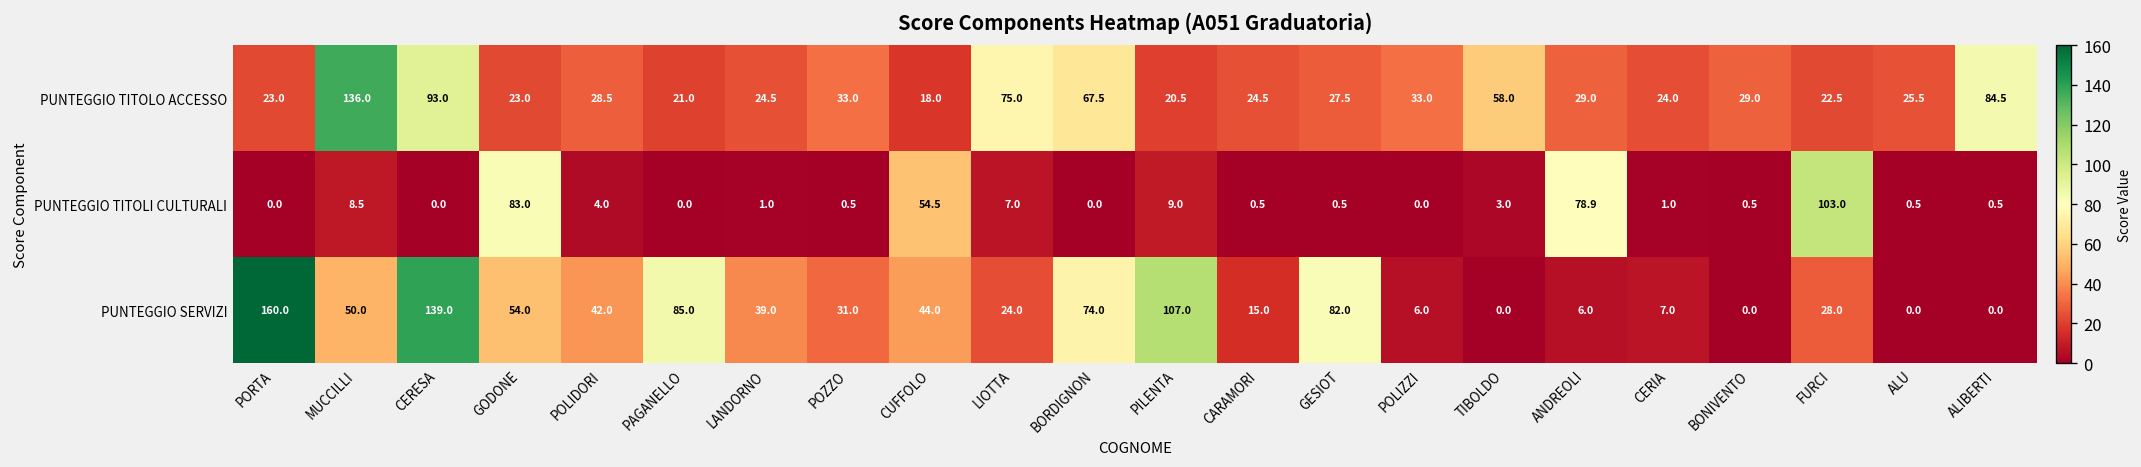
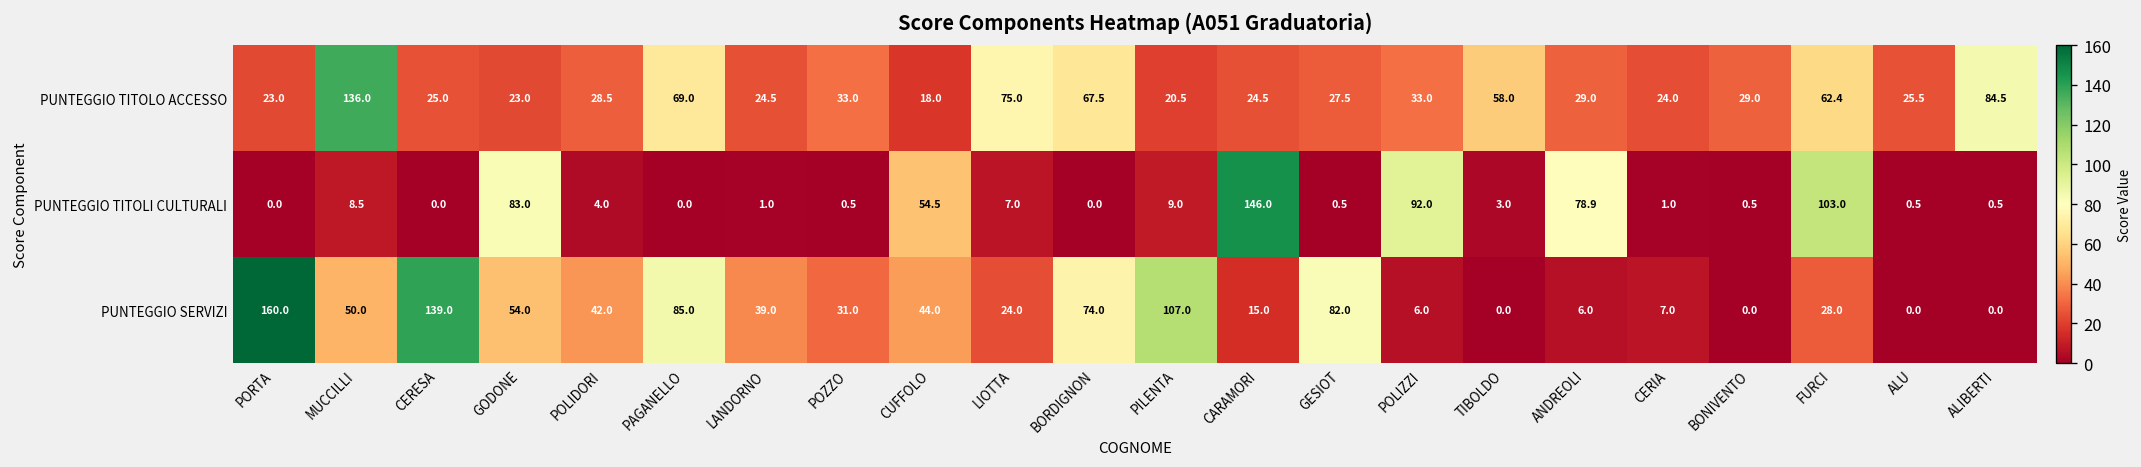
  {
    "PUNTEGGIO TITOLO ACCESSO": {
      "PORTA": 23.0,
      "MUCCILLI": 136.0,
-     "CERESA": 93.0,
+     "CERESA": 25.0,
      "GODONE": 23.0,
      "POLIDORI": 28.5,
-     "PAGANELLO": 21.0,
+     "PAGANELLO": 69.0,
      "LANDORNO": 24.5,
      "POZZO": 33.0,
      "CUFFOLO": 18.0,
      "LIOTTA": 75.0,
      "BORDIGNON": 67.5,
      "PILENTA": 20.5,
      "CARAMORI": 24.5,
      "GESIOT": 27.5,
      "POLIZZI": 33.0,
      "TIBOLDO": 58.0,
      "ANDREOLI": 29.0,
      "CERIA": 24.0,
      "BONIVENTO": 29.0,
-     "FURCI": 22.5,
+     "FURCI": 62.4,
      "ALU": 25.5,
      "ALIBERTI": 84.5
    },
    "PUNTEGGIO TITOLI CULTURALI": {
      "PORTA": 0.0,
      "MUCCILLI": 8.5,
      "CERESA": 0.0,
      "GODONE": 83.0,
      "POLIDORI": 4.0,
      "PAGANELLO": 0.0,
      "LANDORNO": 1.0,
      "POZZO": 0.5,
      "CUFFOLO": 54.5,
      "LIOTTA": 7.0,
      "BORDIGNON": 0.0,
      "PILENTA": 9.0,
-     "CARAMORI": 0.5,
+     "CARAMORI": 146.0,
      "GESIOT": 0.5,
-     "POLIZZI": 0.0,
+     "POLIZZI": 92.0,
      "TIBOLDO": 3.0,
      "ANDREOLI": 78.9,
      "CERIA": 1.0,
      "BONIVENTO": 0.5,
      "FURCI": 103.0,
      "ALU": 0.5,
      "ALIBERTI": 0.5
    },
    "PUNTEGGIO SERVIZI": {
      "PORTA": 160.0,
      "MUCCILLI": 50.0,
      "CERESA": 139.0,
      "GODONE": 54.0,
      "POLIDORI": 42.0,
      "PAGANELLO": 85.0,
      "LANDORNO": 39.0,
      "POZZO": 31.0,
      "CUFFOLO": 44.0,
      "LIOTTA": 24.0,
      "BORDIGNON": 74.0,
      "PILENTA": 107.0,
      "CARAMORI": 15.0,
      "GESIOT": 82.0,
      "POLIZZI": 6.0,
      "TIBOLDO": 0.0,
      "ANDREOLI": 6.0,
      "CERIA": 7.0,
      "BONIVENTO": 0.0,
      "FURCI": 28.0,
      "ALU": 0.0,
      "ALIBERTI": 0.0
    }
  }
